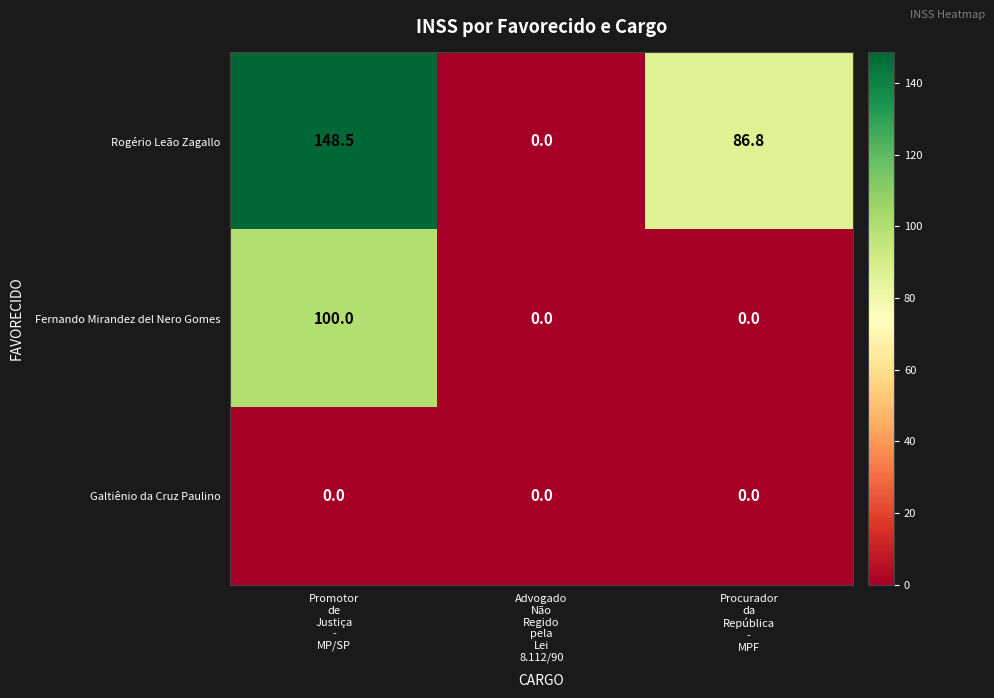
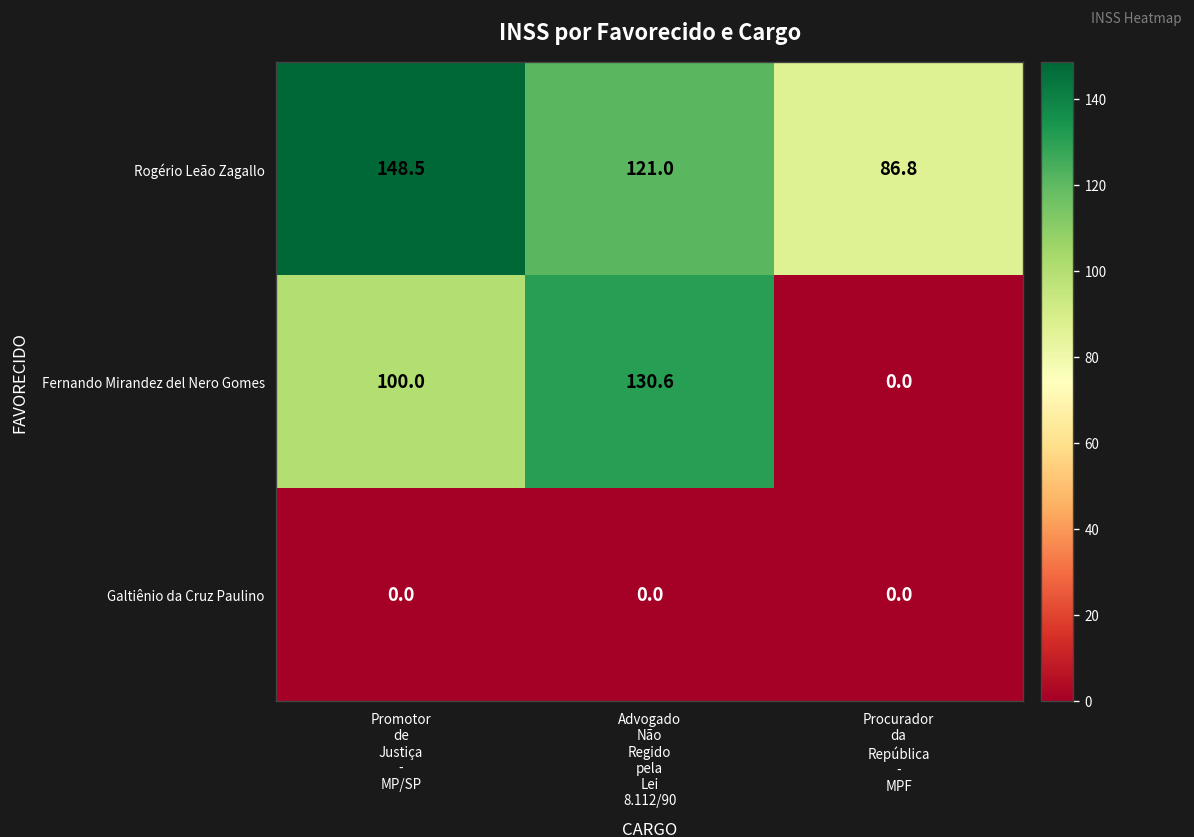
  {
    "Rogério Leão Zagallo": {
      "Promotor de Justiça - MP/SP": 148.5,
-     "Advogado Não Regido pela Lei 8.112/90": 0.0,
+     "Advogado Não Regido pela Lei 8.112/90": 121.0,
      "Procurador da República - MPF": 86.8
    },
    "Fernando Mirandez del Nero Gomes": {
      "Promotor de Justiça - MP/SP": 100.0,
-     "Advogado Não Regido pela Lei 8.112/90": 0.0,
+     "Advogado Não Regido pela Lei 8.112/90": 130.6,
      "Procurador da República - MPF": 0.0
    },
    "Galtiênio da Cruz Paulino": {
      "Promotor de Justiça - MP/SP": 0.0,
      "Advogado Não Regido pela Lei 8.112/90": 0.0,
      "Procurador da República - MPF": 0.0
    }
  }
